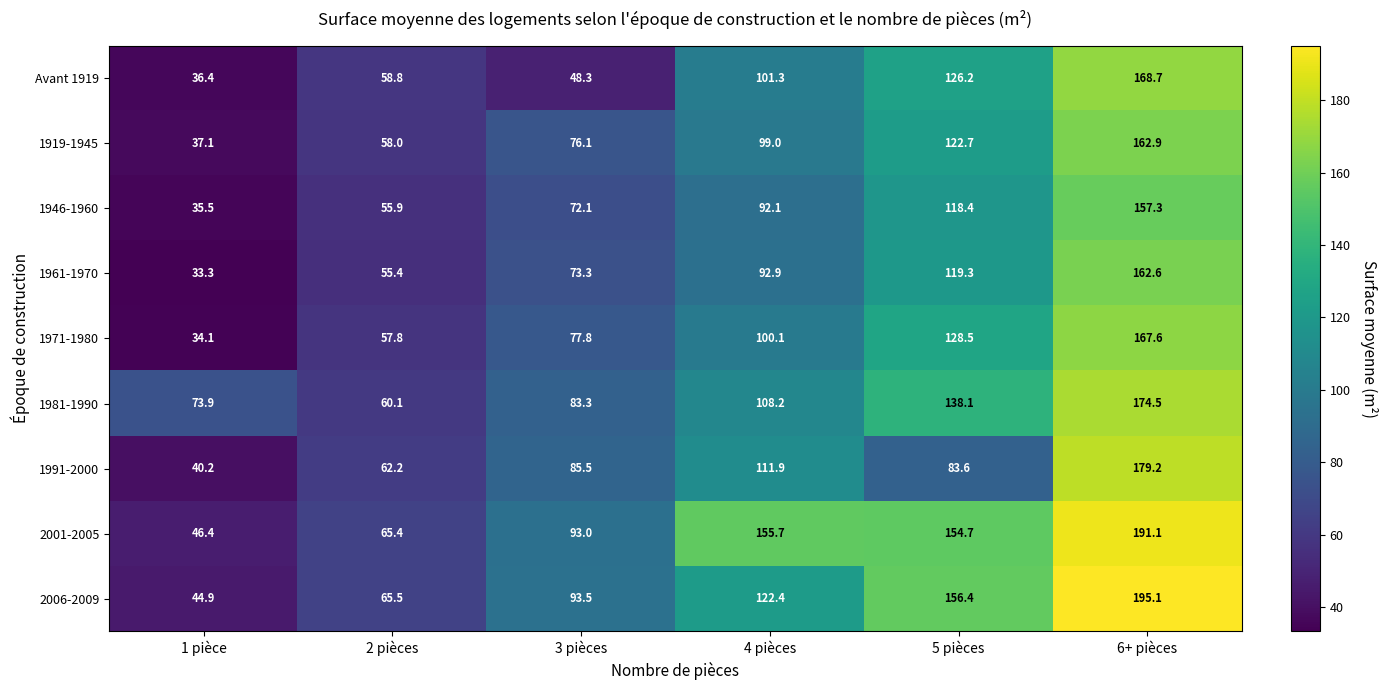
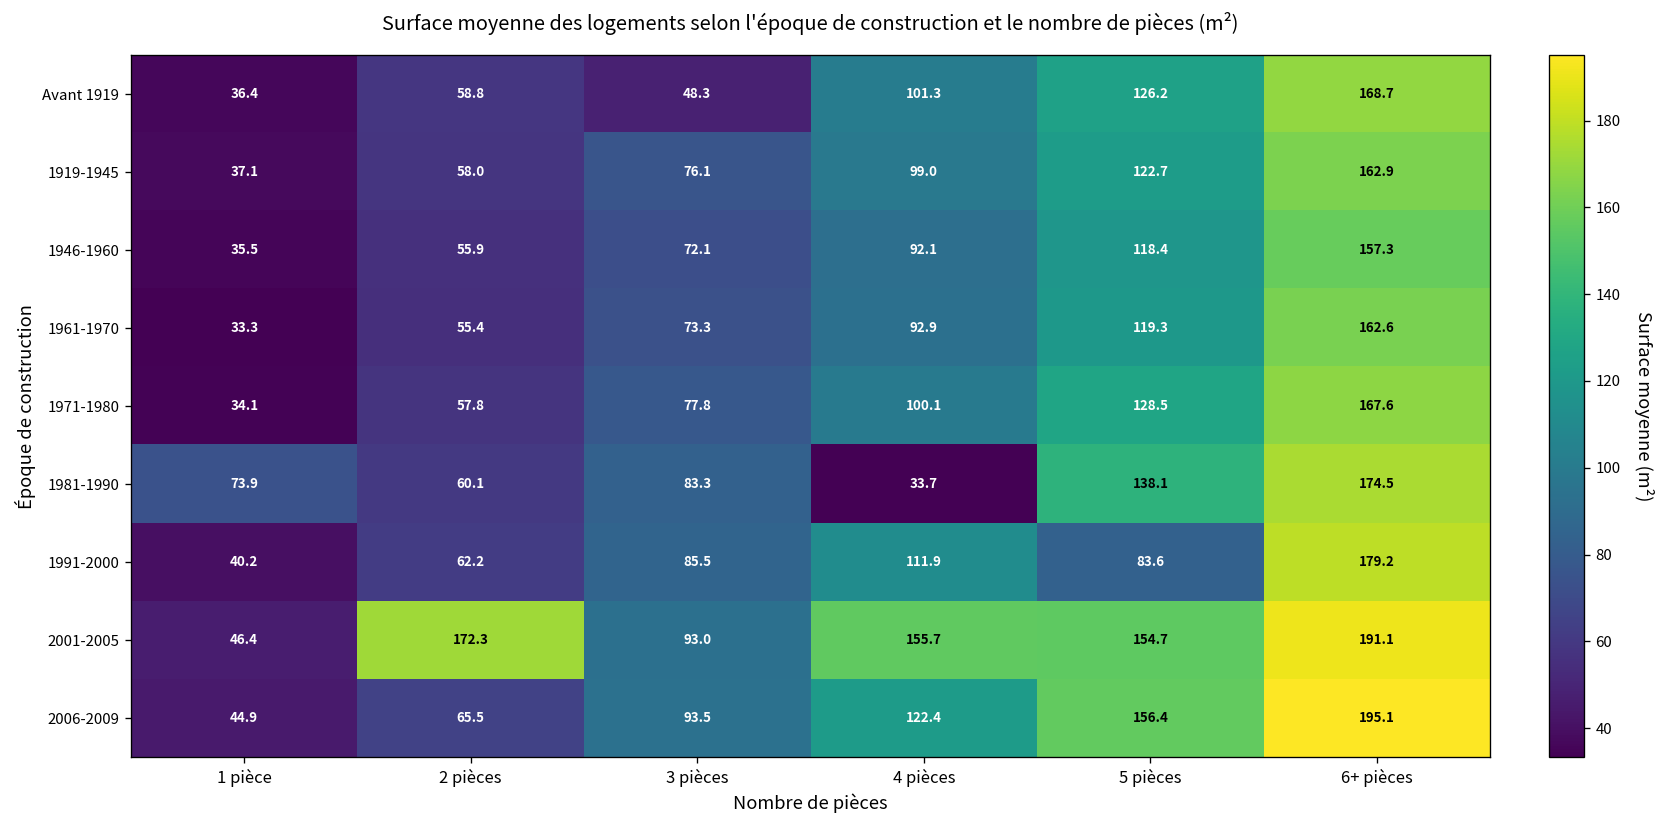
  {
    "Avant 1919": {
      "1 pièce": 36.4,
      "2 pièces": 58.8,
      "3 pièces": 48.3,
      "4 pièces": 101.3,
      "5 pièces": 126.2,
      "6+ pièces": 168.7
    },
    "1919-1945": {
      "1 pièce": 37.1,
      "2 pièces": 58.0,
      "3 pièces": 76.1,
      "4 pièces": 99.0,
      "5 pièces": 122.7,
      "6+ pièces": 162.9
    },
    "1946-1960": {
      "1 pièce": 35.5,
      "2 pièces": 55.9,
      "3 pièces": 72.1,
      "4 pièces": 92.1,
      "5 pièces": 118.4,
      "6+ pièces": 157.3
    },
    "1961-1970": {
      "1 pièce": 33.3,
      "2 pièces": 55.4,
      "3 pièces": 73.3,
      "4 pièces": 92.9,
      "5 pièces": 119.3,
      "6+ pièces": 162.6
    },
    "1971-1980": {
      "1 pièce": 34.1,
      "2 pièces": 57.8,
      "3 pièces": 77.8,
      "4 pièces": 100.1,
      "5 pièces": 128.5,
      "6+ pièces": 167.6
    },
    "1981-1990": {
      "1 pièce": 73.9,
      "2 pièces": 60.1,
      "3 pièces": 83.3,
-     "4 pièces": 108.2,
+     "4 pièces": 33.7,
      "5 pièces": 138.1,
      "6+ pièces": 174.5
    },
    "1991-2000": {
      "1 pièce": 40.2,
      "2 pièces": 62.2,
      "3 pièces": 85.5,
      "4 pièces": 111.9,
      "5 pièces": 83.6,
      "6+ pièces": 179.2
    },
    "2001-2005": {
      "1 pièce": 46.4,
-     "2 pièces": 65.4,
+     "2 pièces": 172.3,
      "3 pièces": 93.0,
      "4 pièces": 155.7,
      "5 pièces": 154.7,
      "6+ pièces": 191.1
    },
    "2006-2009": {
      "1 pièce": 44.9,
      "2 pièces": 65.5,
      "3 pièces": 93.5,
      "4 pièces": 122.4,
      "5 pièces": 156.4,
      "6+ pièces": 195.1
    }
  }
